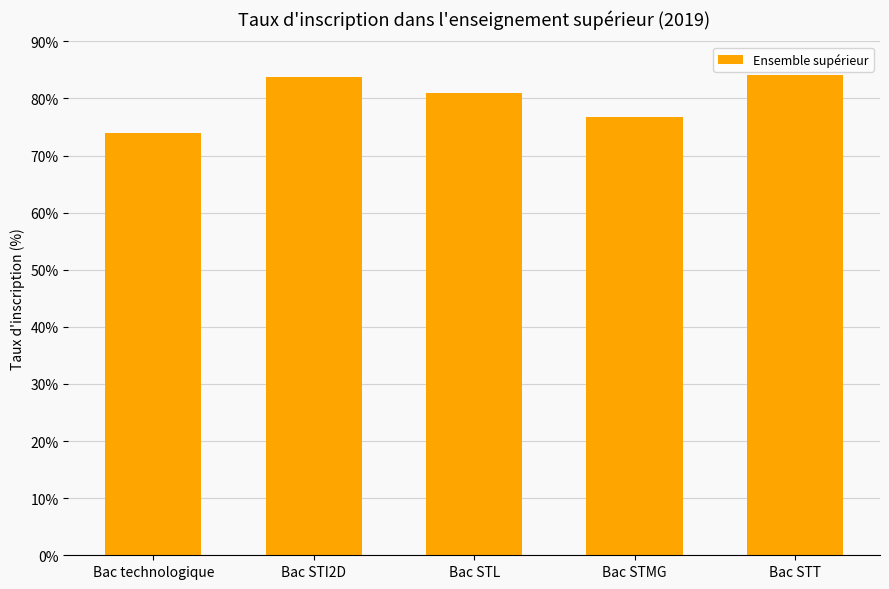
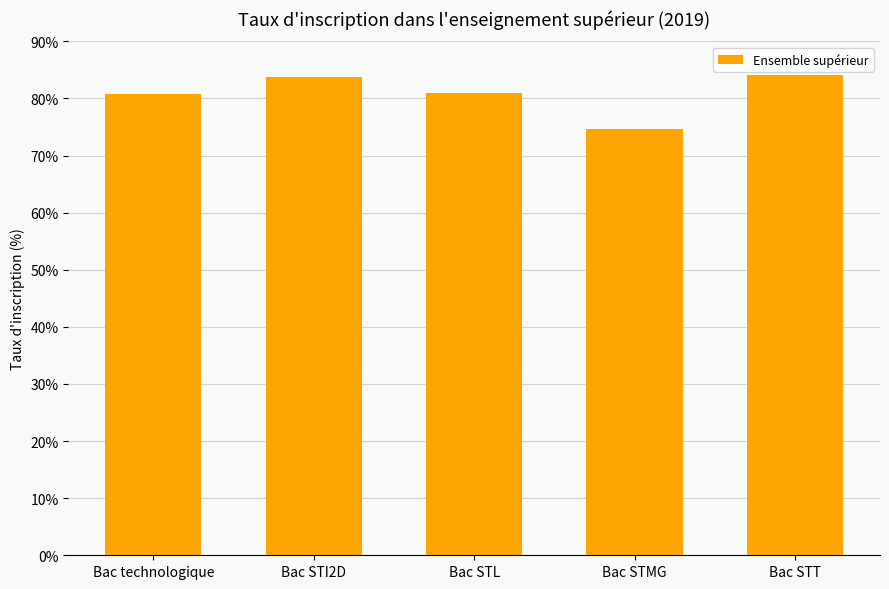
  {
-   "Bac technologique": "74%",
+   "Bac technologique": "81%",
    "Bac STI2D": "84%",
    "Bac STL": "81%",
-   "Bac STMG": "77%",
+   "Bac STMG": "75%",
    "Bac STT": "84%"
  }
